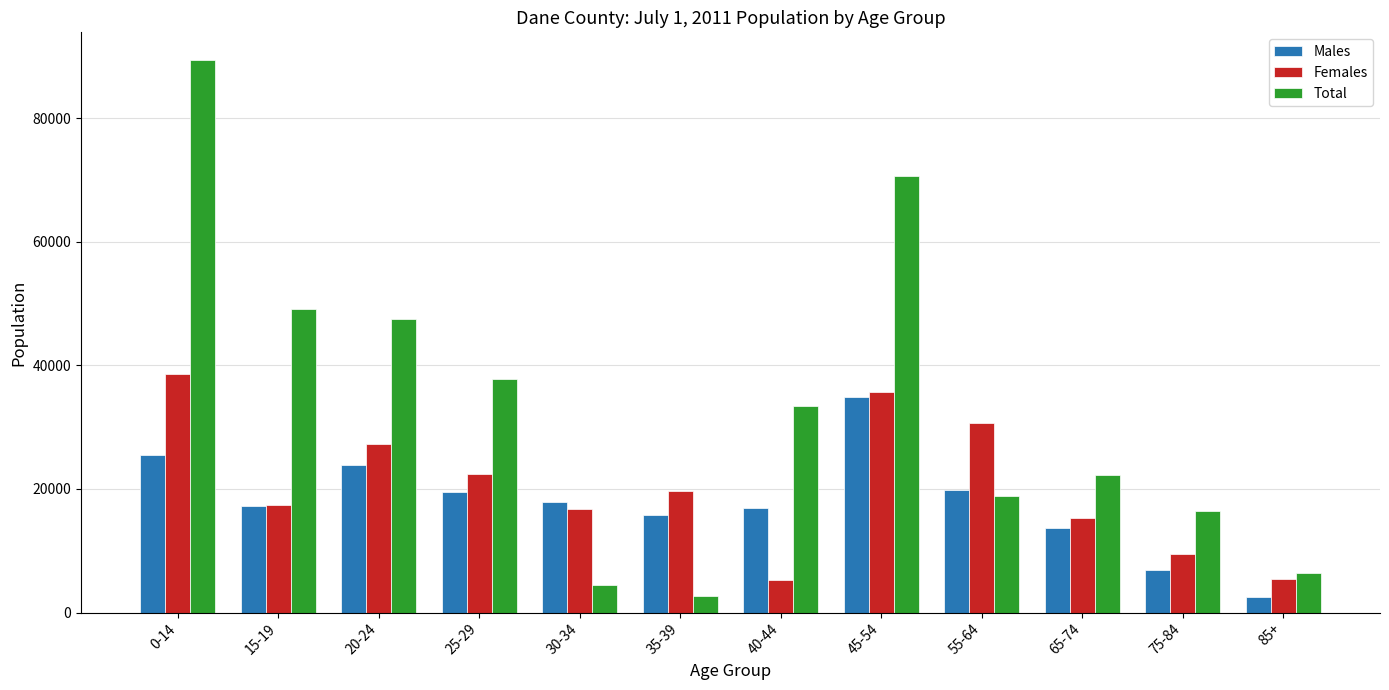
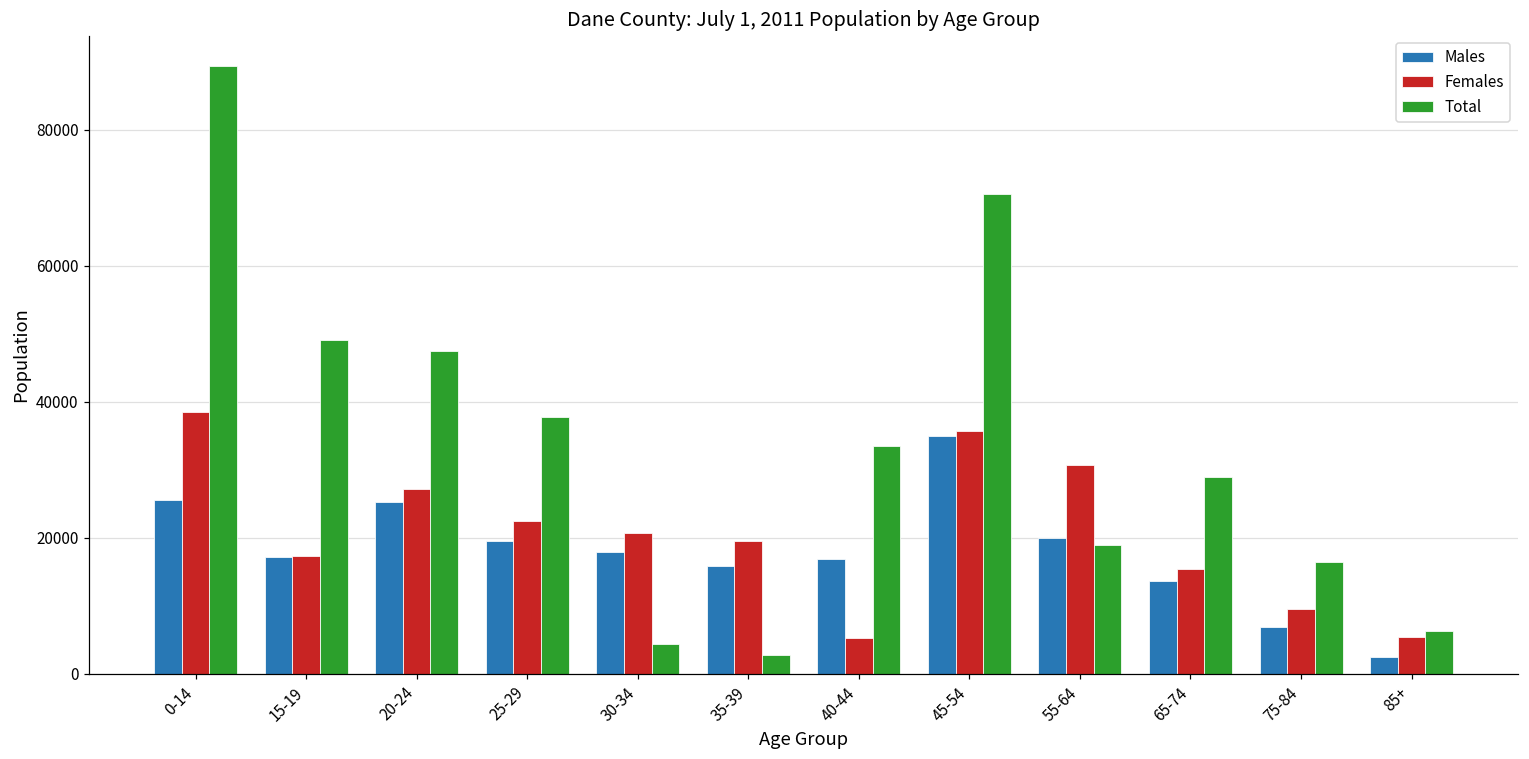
  {
    "Males": {
      "0-14": 26000,
      "15-19": 17000,
-     "20-24": 24000,
+     "20-24": 25000,
      "25-29": 20000,
      "30-34": 18000,
      "35-39": 16000,
      "40-44": 17000,
      "45-54": 35000,
      "55-64": 20000,
      "65-74": 14000,
      "75-84": 7000,
      "85+": 3000
    },
    "Females": {
      "0-14": 39000,
      "15-19": 17000,
      "20-24": 27000,
      "25-29": 22000,
-     "30-34": 17000,
+     "30-34": 21000,
      "35-39": 20000,
      "40-44": 5000,
      "45-54": 36000,
      "55-64": 31000,
      "65-74": 15000,
      "75-84": 10000,
      "85+": 5000
    },
    "Total": {
      "0-14": 89000,
      "15-19": 49000,
      "20-24": 48000,
      "25-29": 38000,
      "30-34": 4000,
      "35-39": 3000,
      "40-44": 33000,
      "45-54": 71000,
      "55-64": 19000,
-     "65-74": 22000,
+     "65-74": 29000,
      "75-84": 16000,
      "85+": 6000
    }
  }
